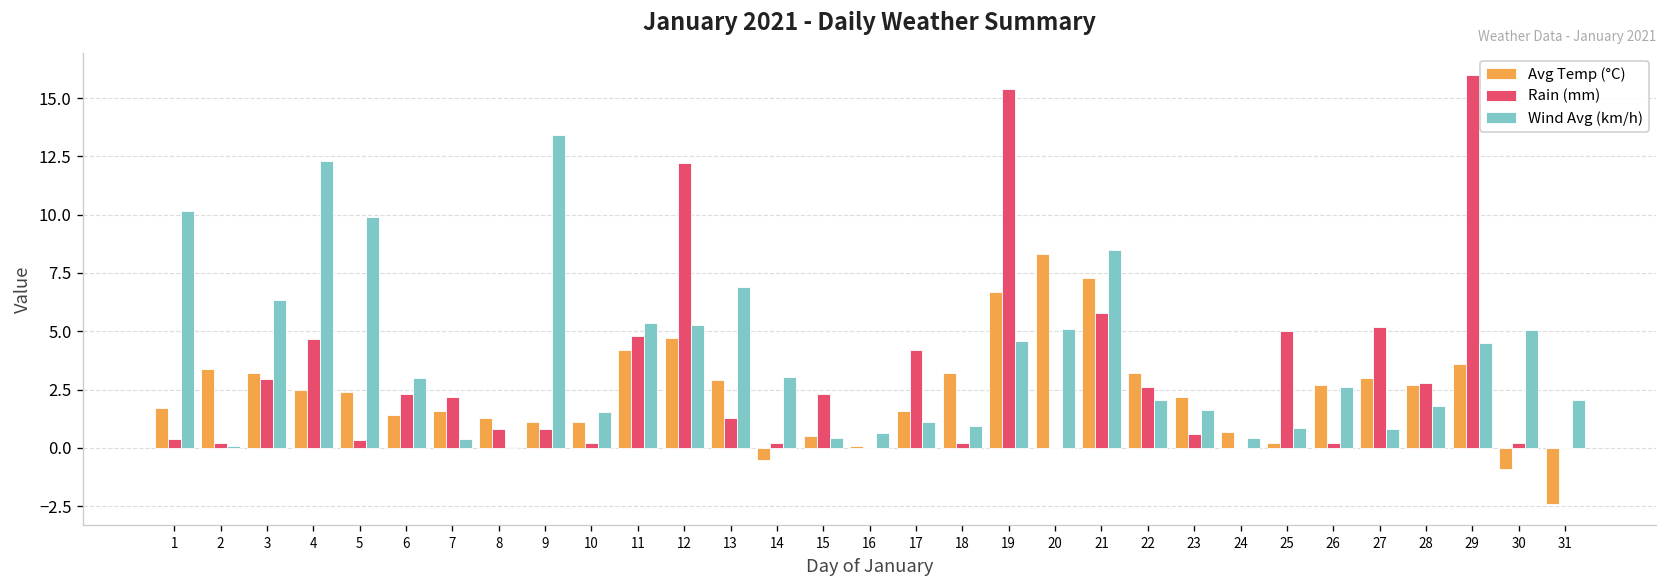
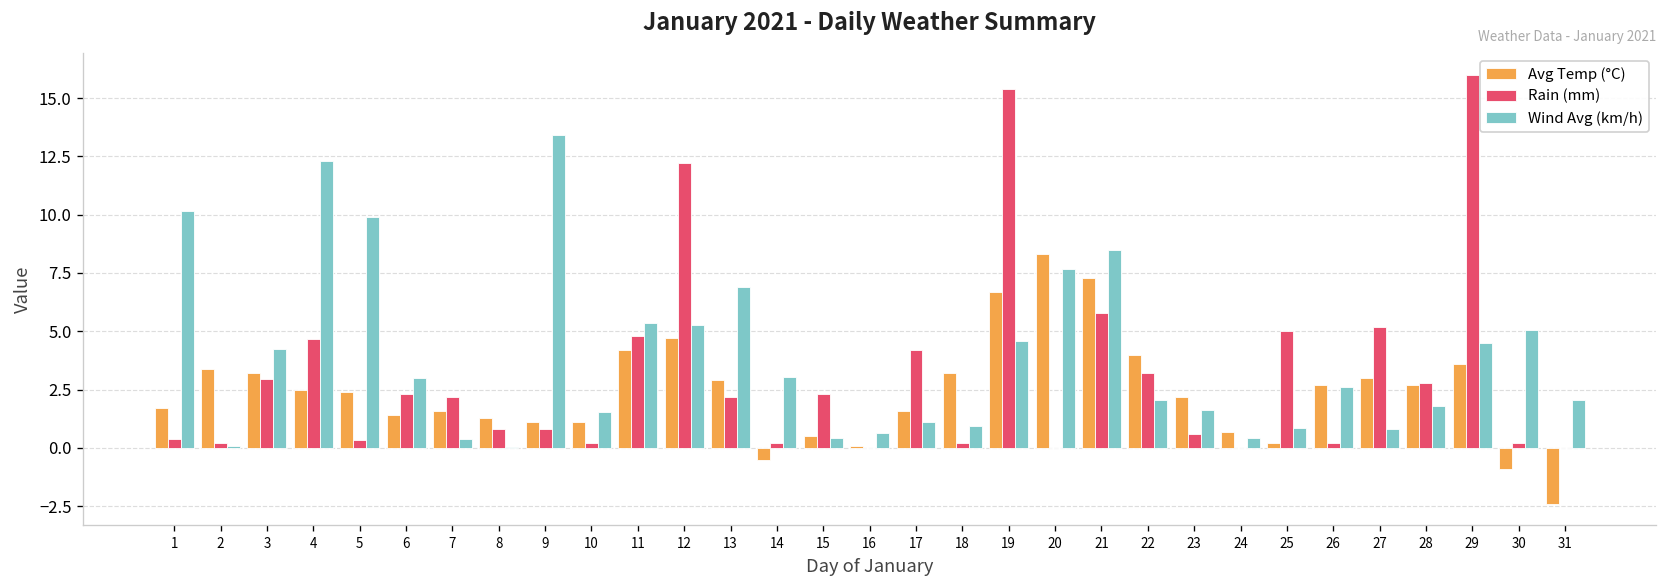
  {
    "Avg Temp (°C)": {
      "1": 1.7,
      "2": 3.4,
      "3": 3.2,
      "4": 2.5,
      "5": 2.4,
      "6": 1.4,
      "7": 1.6,
      "8": 1.3,
      "9": 1.1,
      "10": 1.1,
      "11": 4.2,
      "12": 4.7,
      "13": 2.9,
      "14": -0.5,
      "15": 0.5,
      "17": 1.6,
      "18": 3.2,
      "19": 6.7,
      "20": 8.3,
      "21": 7.3,
-     "22": 3.2,
+     "22": 4.0,
      "23": 2.2,
      "24": 0.7,
      "25": 0.2,
      "26": 2.7,
      "27": 3.0,
      "28": 2.7,
      "29": 3.6,
      "30": -0.9,
      "31": -2.4
    },
    "Rain (mm)": {
      "1": 0.4,
      "2": 0.2,
      "3": 3.0,
      "4": 4.7,
      "5": 0.4,
      "6": 2.3,
      "7": 2.2,
      "8": 0.8,
      "9": 0.8,
      "10": 0.2,
      "11": 4.8,
      "12": 12.2,
-     "13": 1.3,
+     "13": 2.2,
      "14": 0.2,
      "15": 2.3,
      "16": 0.0,
      "17": 4.2,
      "18": 0.2,
      "19": 15.4,
      "20": 0.0,
      "21": 5.8,
-     "22": 2.6,
+     "22": 3.2,
      "23": 0.6,
      "24": 0.0,
      "25": 5.0,
      "26": 0.2,
      "27": 5.2,
      "28": 2.8,
      "29": 16.0,
      "30": 0.2,
      "31": 0.0
    },
    "Wind Avg (km/h)": {
      "1": 10.2,
-     "3": 6.3,
+     "3": 4.3,
      "4": 12.3,
      "5": 9.9,
      "6": 3.0,
      "7": 0.4,
      "9": 13.4,
      "10": 1.5,
      "11": 5.4,
      "12": 5.3,
      "13": 6.9,
      "14": 3.0,
      "15": 0.4,
      "16": 0.6,
      "17": 1.1,
      "18": 0.9,
      "19": 4.6,
-     "20": 5.1,
+     "20": 7.7,
      "21": 8.5,
      "22": 2.1,
      "23": 1.6,
      "24": 0.4,
      "25": 0.9,
      "26": 2.6,
      "27": 0.8,
      "28": 1.8,
      "29": 4.5,
      "30": 5.1,
      "31": 2.1
    }
  }
